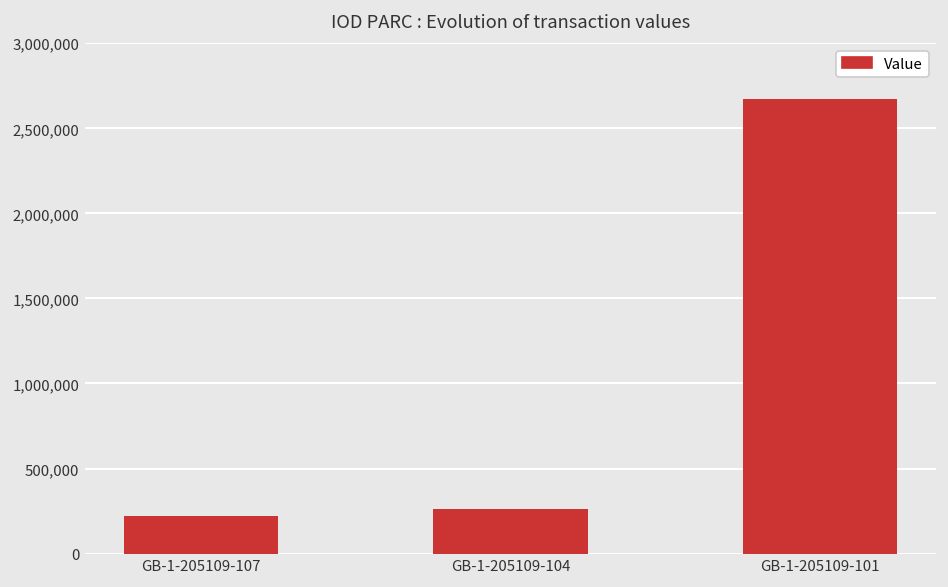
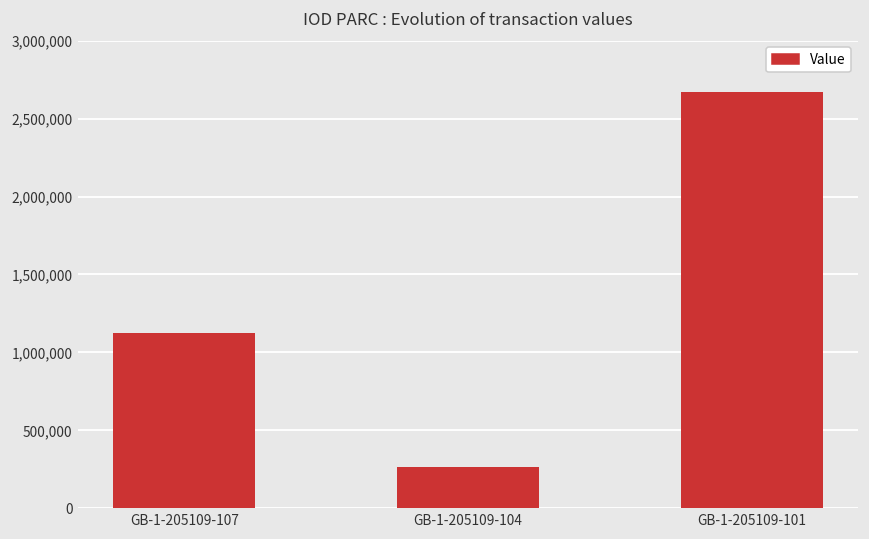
  {
-   "GB-1-205109-107": "220,000",
+   "GB-1-205109-107": "1,130,000",
    "GB-1-205109-104": "260,000",
    "GB-1-205109-101": "2,670,000"
  }
